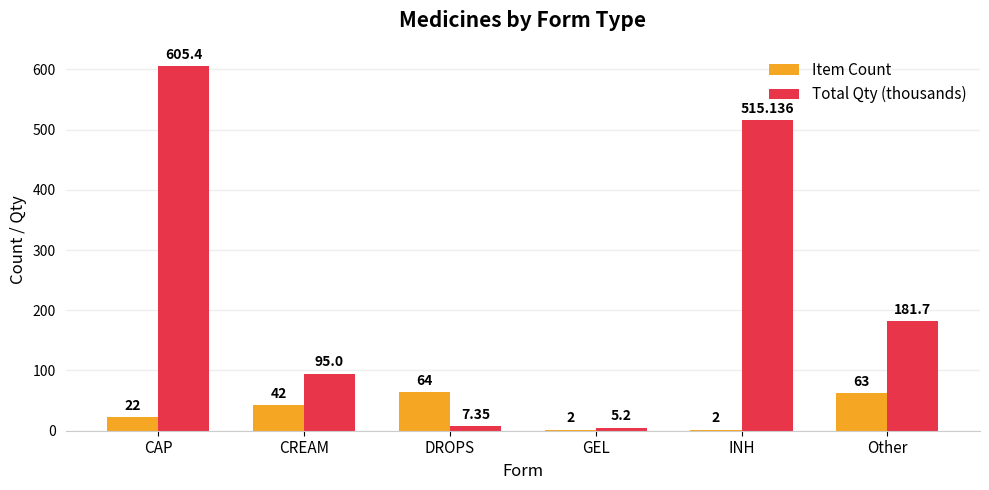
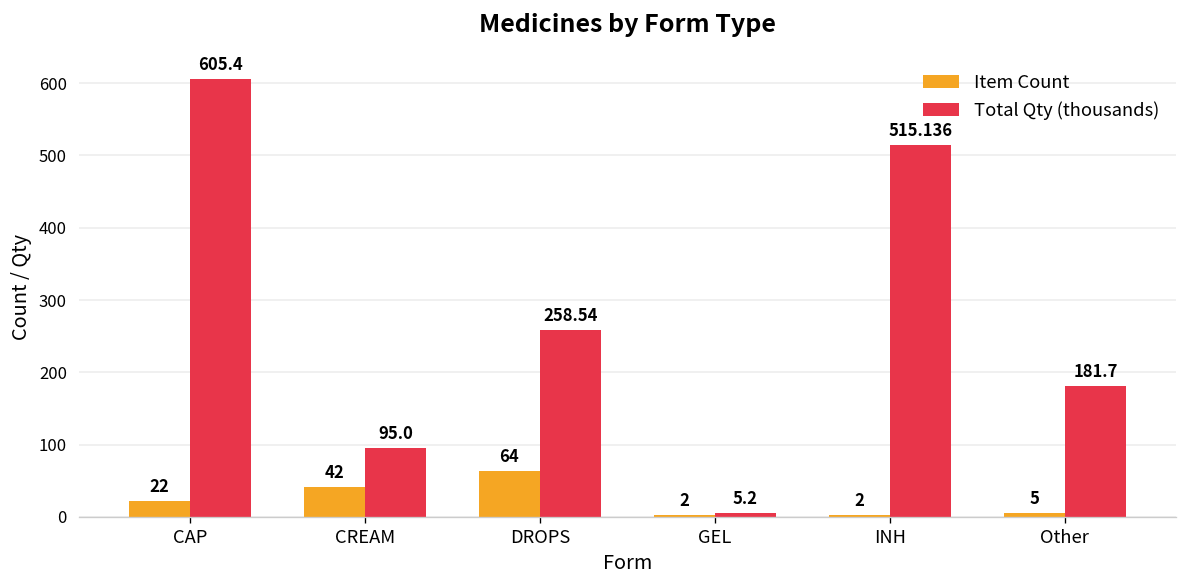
  {
    "Item Count": {
      "CAP": 22,
      "CREAM": 42,
      "DROPS": 64,
      "GEL": 2,
      "INH": 2,
-     "Other": 63
+     "Other": 5
    },
    "Total Qty (thousands)": {
      "CAP": 605.4,
      "CREAM": 95.0,
-     "DROPS": 7.35,
+     "DROPS": 258.54,
      "GEL": 5.2,
      "INH": 515.136,
      "Other": 181.7
    }
  }
